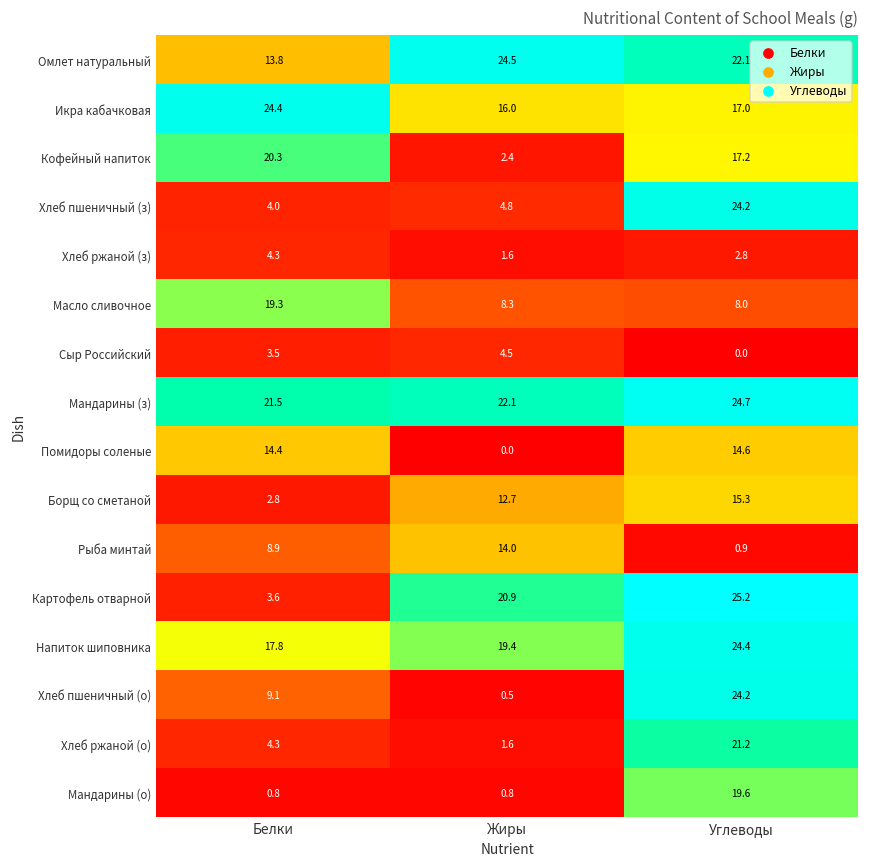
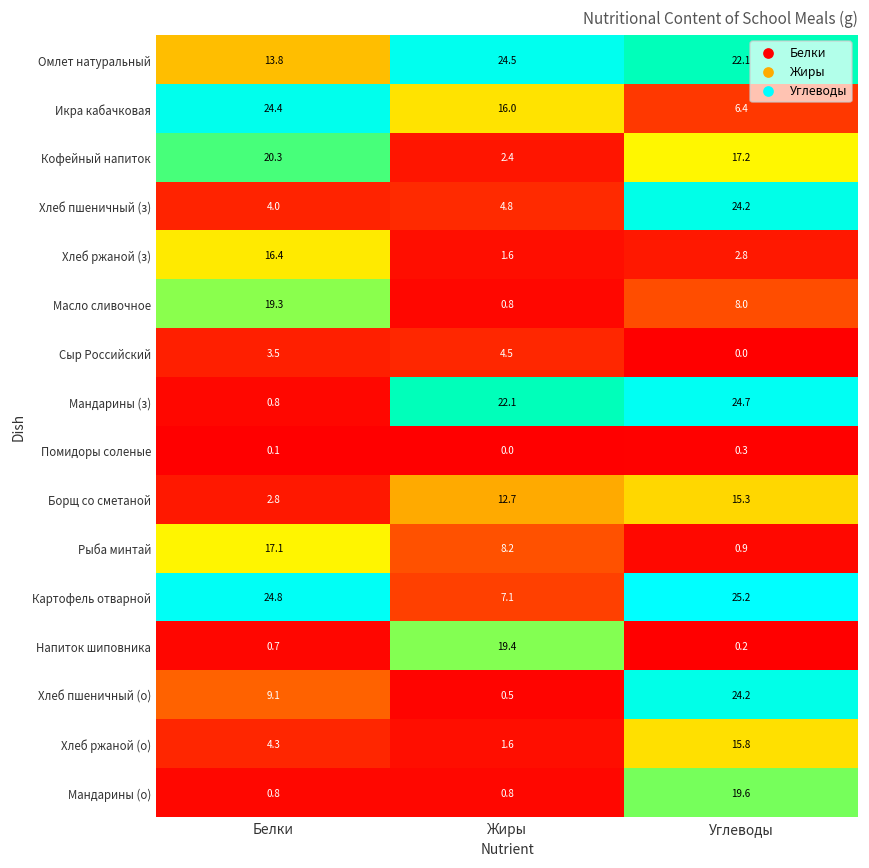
  {
    "Омлет натуральный": {
      "Белки": 13.8,
      "Жиры": 24.5
    },
    "Икра кабачковая": {
      "Белки": 24.4,
      "Жиры": 16.0,
-     "Углеводы": 17.0
+     "Углеводы": 6.4
    },
    "Кофейный напиток": {
      "Белки": 20.3,
      "Жиры": 2.4,
      "Углеводы": 17.2
    },
    "Хлеб пшеничный (з)": {
      "Белки": 4.0,
      "Жиры": 4.8,
      "Углеводы": 24.2
    },
    "Хлеб ржаной (з)": {
-     "Белки": 4.3,
+     "Белки": 16.4,
      "Жиры": 1.6,
      "Углеводы": 2.8
    },
    "Масло сливочное": {
      "Белки": 19.3,
-     "Жиры": 8.3,
+     "Жиры": 0.8,
      "Углеводы": 8.0
    },
    "Сыр Российский": {
      "Белки": 3.5,
      "Жиры": 4.5,
      "Углеводы": 0.0
    },
    "Мандарины (з)": {
-     "Белки": 21.5,
+     "Белки": 0.8,
      "Жиры": 22.1,
      "Углеводы": 24.7
    },
    "Помидоры соленые": {
-     "Белки": 14.4,
+     "Белки": 0.1,
      "Жиры": 0.0,
-     "Углеводы": 14.6
+     "Углеводы": 0.3
    },
    "Борщ со сметаной": {
      "Белки": 2.8,
      "Жиры": 12.7,
      "Углеводы": 15.3
    },
    "Рыба минтай": {
-     "Белки": 8.9,
-     "Жиры": 14.0,
+     "Белки": 17.1,
+     "Жиры": 8.2,
      "Углеводы": 0.9
    },
    "Картофель отварной": {
-     "Белки": 3.6,
-     "Жиры": 20.9,
+     "Белки": 24.8,
+     "Жиры": 7.1,
      "Углеводы": 25.2
    },
    "Напиток шиповника": {
-     "Белки": 17.8,
+     "Белки": 0.7,
      "Жиры": 19.4,
-     "Углеводы": 24.4
+     "Углеводы": 0.2
    },
    "Хлеб пшеничный (о)": {
      "Белки": 9.1,
      "Жиры": 0.5,
      "Углеводы": 24.2
    },
    "Хлеб ржаной (о)": {
      "Белки": 4.3,
      "Жиры": 1.6,
-     "Углеводы": 21.2
+     "Углеводы": 15.8
    },
    "Мандарины (о)": {
      "Белки": 0.8,
      "Жиры": 0.8,
      "Углеводы": 19.6
    }
  }
